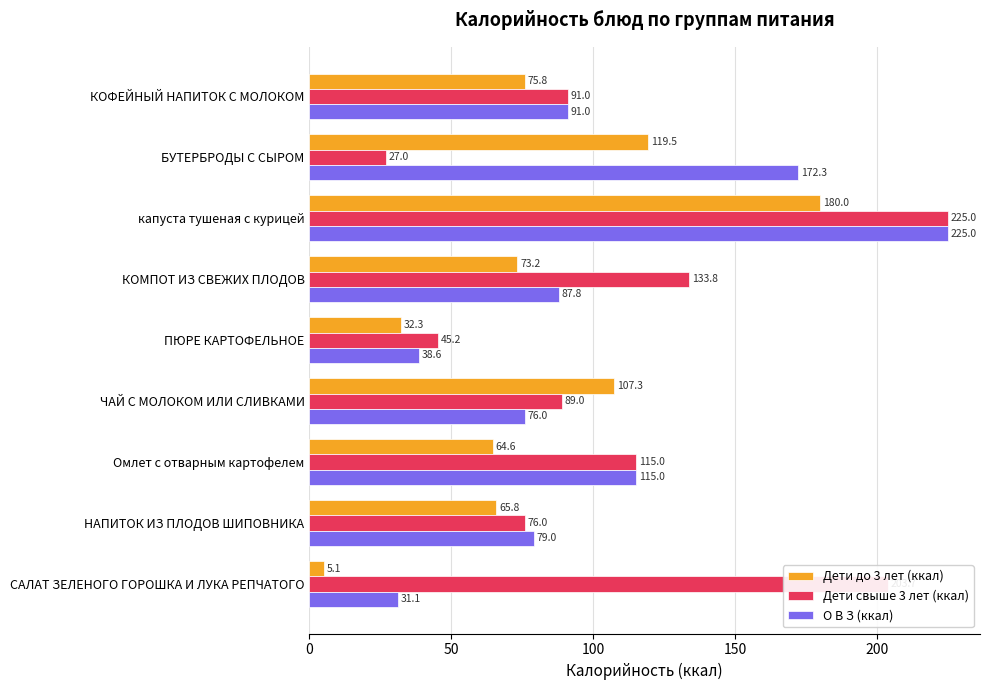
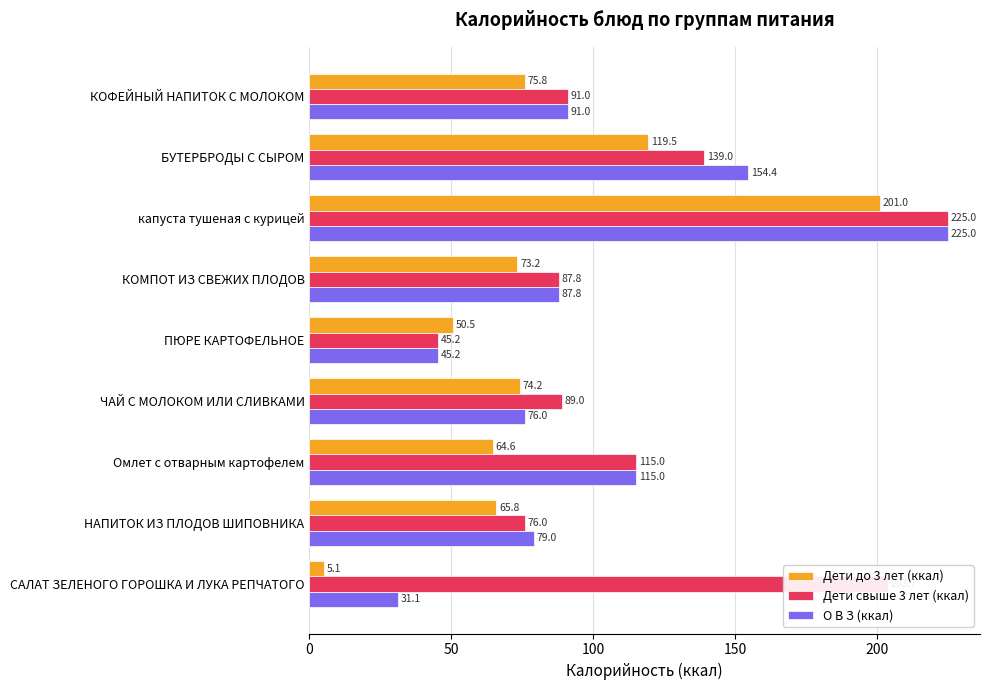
  {
    "Дети до 3 лет (ккал)": {
      "КОФЕЙНЫЙ НАПИТОК С МОЛОКОМ": 75.8,
      "БУТЕРБРОДЫ С СЫРОМ": 119.5,
-     "капуста тушеная с курицей": 180.0,
+     "капуста тушеная с курицей": 201.0,
      "КОМПОТ ИЗ СВЕЖИХ ПЛОДОВ": 73.2,
-     "ПЮРЕ КАРТОФЕЛЬНОЕ": 32.3,
-     "ЧАЙ С МОЛОКОМ ИЛИ СЛИВКАМИ": 107.3,
+     "ПЮРЕ КАРТОФЕЛЬНОЕ": 50.5,
+     "ЧАЙ С МОЛОКОМ ИЛИ СЛИВКАМИ": 74.2,
      "Омлет с отварным картофелем": 64.6,
      "НАПИТОК ИЗ ПЛОДОВ ШИПОВНИКА": 65.8,
      "САЛАТ ЗЕЛЕНОГО ГОРОШКА И ЛУКА РЕПЧАТОГО": 5.1
    },
    "Дети свыше 3 лет (ккал)": {
      "КОФЕЙНЫЙ НАПИТОК С МОЛОКОМ": 91.0,
-     "БУТЕРБРОДЫ С СЫРОМ": 27.0,
+     "БУТЕРБРОДЫ С СЫРОМ": 139.0,
      "капуста тушеная с курицей": 225.0,
-     "КОМПОТ ИЗ СВЕЖИХ ПЛОДОВ": 133.8,
+     "КОМПОТ ИЗ СВЕЖИХ ПЛОДОВ": 87.8,
      "ПЮРЕ КАРТОФЕЛЬНОЕ": 45.2,
      "ЧАЙ С МОЛОКОМ ИЛИ СЛИВКАМИ": 89.0,
      "Омлет с отварным картофелем": 115.0,
      "НАПИТОК ИЗ ПЛОДОВ ШИПОВНИКА": 76.0
    },
    "О В З (ккал)": {
      "КОФЕЙНЫЙ НАПИТОК С МОЛОКОМ": 91.0,
-     "БУТЕРБРОДЫ С СЫРОМ": 172.3,
+     "БУТЕРБРОДЫ С СЫРОМ": 154.4,
      "капуста тушеная с курицей": 225.0,
      "КОМПОТ ИЗ СВЕЖИХ ПЛОДОВ": 87.8,
-     "ПЮРЕ КАРТОФЕЛЬНОЕ": 38.6,
+     "ПЮРЕ КАРТОФЕЛЬНОЕ": 45.2,
      "ЧАЙ С МОЛОКОМ ИЛИ СЛИВКАМИ": 76.0,
      "Омлет с отварным картофелем": 115.0,
      "НАПИТОК ИЗ ПЛОДОВ ШИПОВНИКА": 79.0,
      "САЛАТ ЗЕЛЕНОГО ГОРОШКА И ЛУКА РЕПЧАТОГО": 31.1
    }
  }
